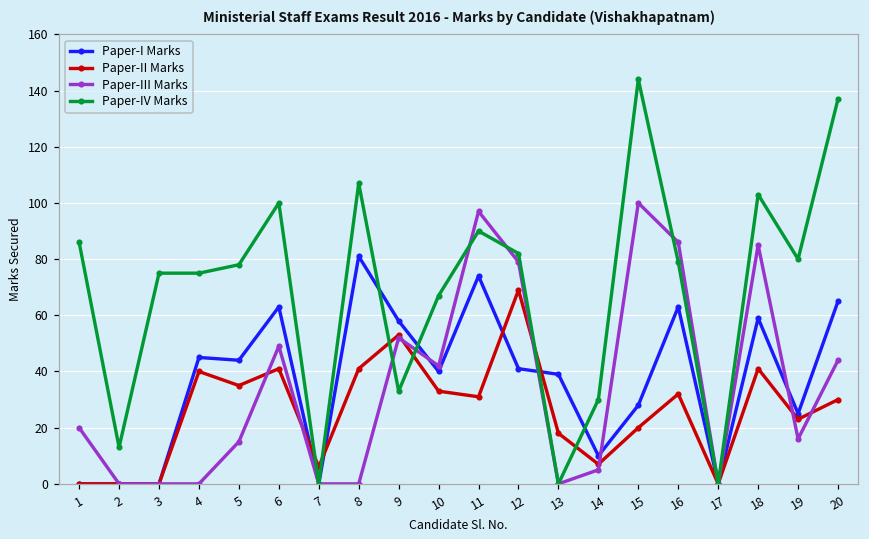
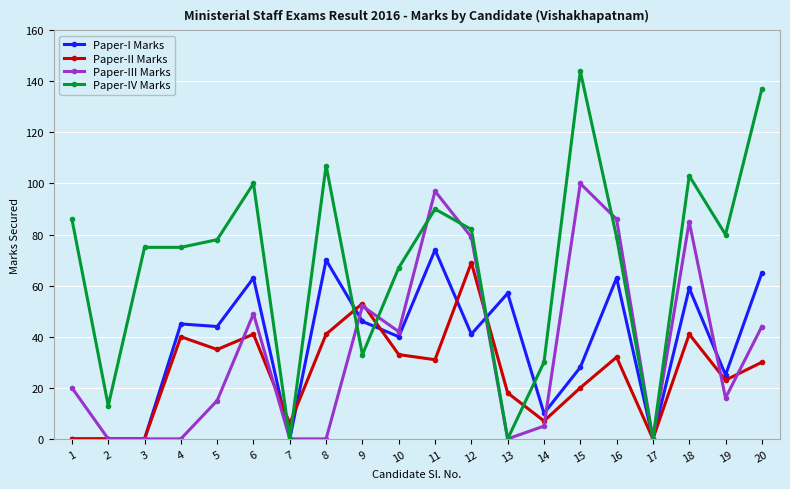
  {
    "Paper-I Marks": {
      "4": 45,
      "5": 44,
      "6": 63,
-     "8": 81,
-     "9": 58,
+     "8": 70,
+     "9": 46,
      "10": 40,
      "11": 74,
      "12": 41,
-     "13": 39,
+     "13": 57,
      "14": 10,
      "15": 28,
      "16": 63,
      "18": 59,
      "19": 25,
      "20": 65
    },
    "Paper-II Marks": {
      "4": 40,
      "5": 35,
      "6": 41,
      "7": 6,
      "8": 41,
      "9": 53,
      "10": 33,
      "11": 31,
      "12": 69,
      "13": 18,
      "14": 7,
      "15": 20,
      "16": 32,
      "18": 41,
      "19": 23,
      "20": 30
    },
    "Paper-III Marks": {
      "1": 20,
      "4": 0,
      "5": 15,
      "6": 49,
      "8": 0,
      "9": 52,
      "10": 42,
      "11": 97,
      "12": 79,
      "14": 5,
      "15": 100,
      "16": 86,
      "18": 85,
      "19": 16,
      "20": 44
    },
    "Paper-IV Marks": {
      "1": 86,
      "2": 13,
      "3": 75,
      "4": 75,
      "5": 78,
      "6": 100,
      "8": 107,
      "9": 33,
      "10": 67,
      "11": 90,
      "12": 82,
      "14": 30,
      "15": 144,
      "16": 79,
      "18": 103,
      "19": 80,
      "20": 137
    }
  }
